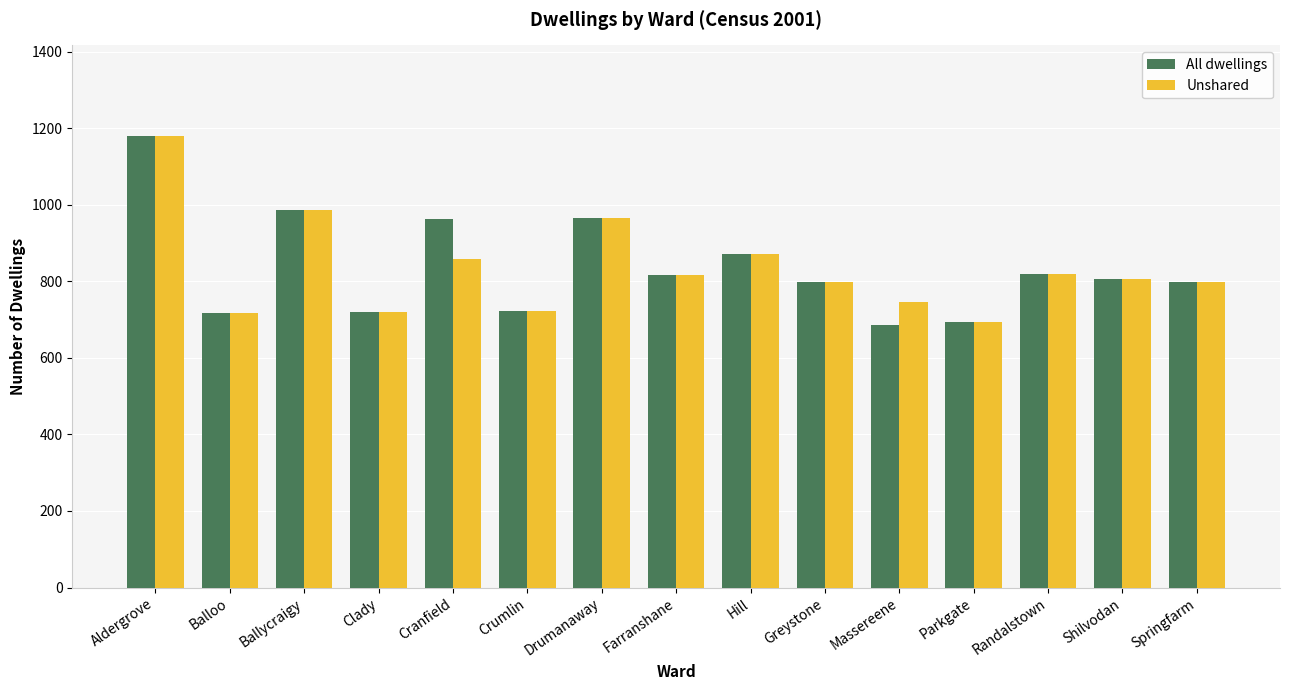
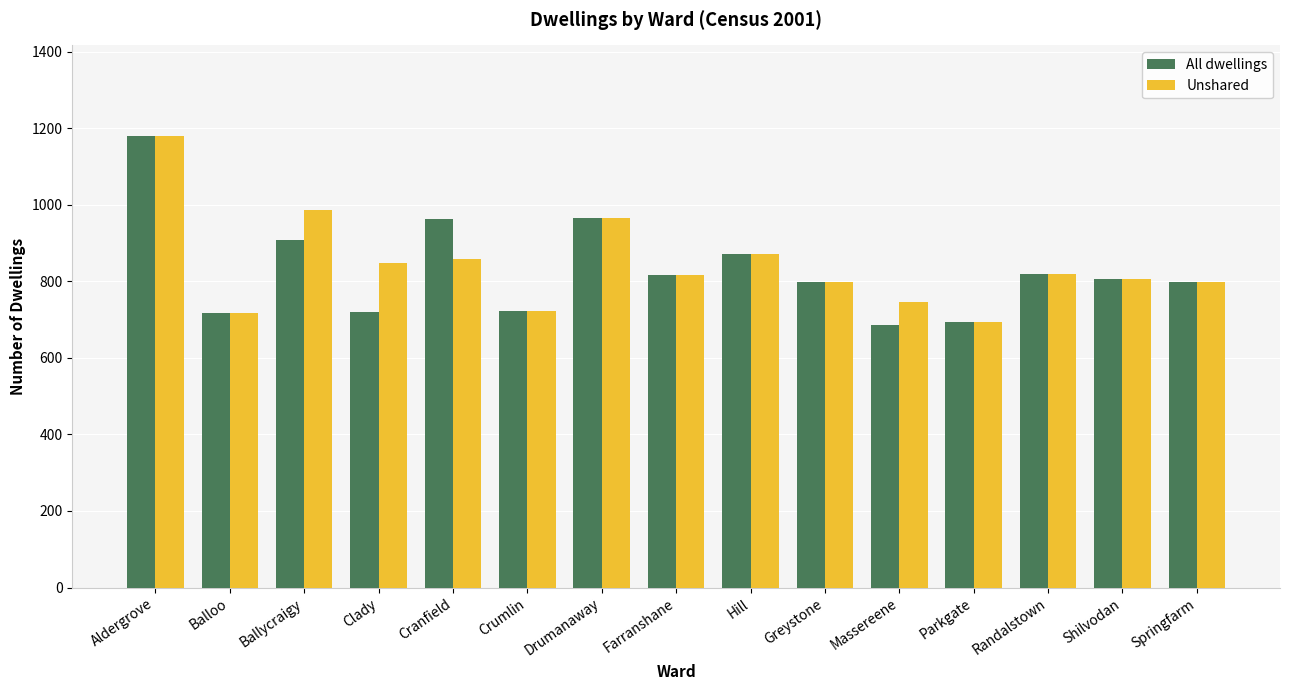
  {
    "All dwellings": {
      "Aldergrove": 1180,
      "Balloo": 720,
-     "Ballycraigy": 990,
+     "Ballycraigy": 910,
      "Clady": 720,
      "Cranfield": 960,
      "Crumlin": 720,
      "Drumanaway": 970,
      "Farranshane": 820,
      "Hill": 870,
      "Greystone": 800,
      "Massereene": 690,
      "Parkgate": 690,
      "Randalstown": 820,
      "Shilvodan": 810,
      "Springfarm": 800
    },
    "Unshared": {
      "Aldergrove": 1180,
      "Balloo": 720,
      "Ballycraigy": 990,
-     "Clady": 720,
+     "Clady": 850,
      "Cranfield": 860,
      "Crumlin": 720,
      "Drumanaway": 970,
      "Farranshane": 820,
      "Hill": 870,
      "Greystone": 800,
      "Massereene": 750,
      "Parkgate": 690,
      "Randalstown": 820,
      "Shilvodan": 810,
      "Springfarm": 800
    }
  }
